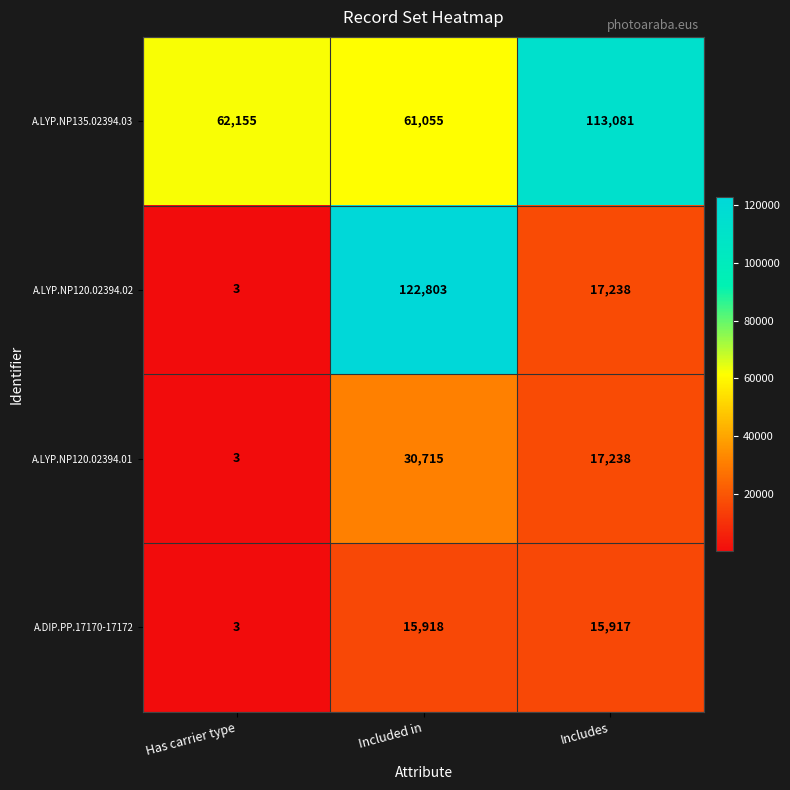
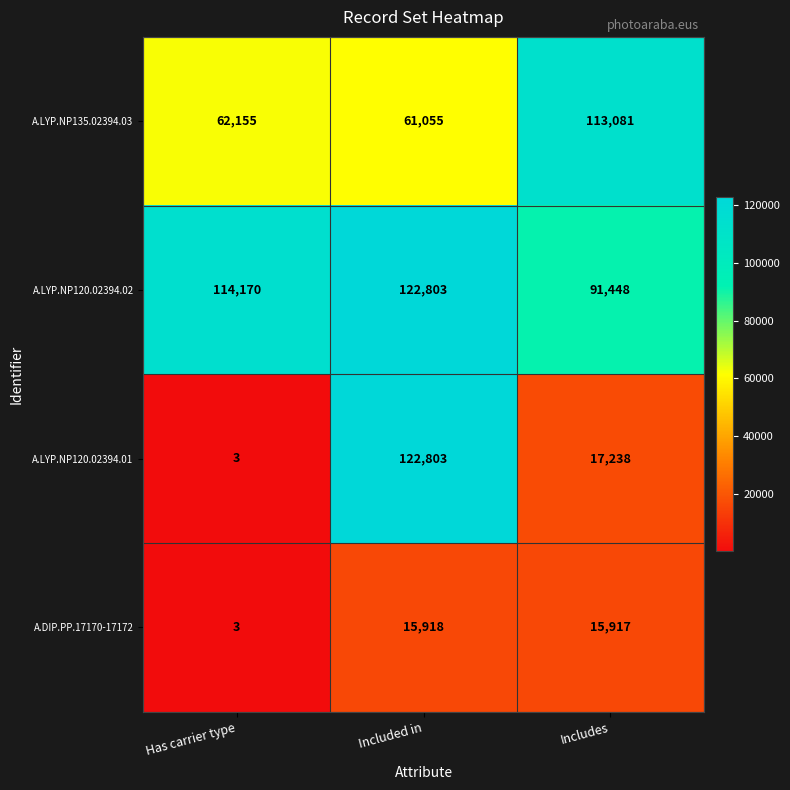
  {
    "A.LYP.NP135.02394.03": {
      "Has carrier type": "62,155",
      "Included in": "61,055",
      "Includes": "113,081"
    },
    "A.LYP.NP120.02394.02": {
-     "Has carrier type": "3",
+     "Has carrier type": "114,170",
      "Included in": "122,803",
-     "Includes": "17,238"
+     "Includes": "91,448"
    },
    "A.LYP.NP120.02394.01": {
      "Has carrier type": "3",
-     "Included in": "30,715",
+     "Included in": "122,803",
      "Includes": "17,238"
    },
    "A.DIP.PP.17170-17172": {
      "Has carrier type": "3",
      "Included in": "15,918",
      "Includes": "15,917"
    }
  }
